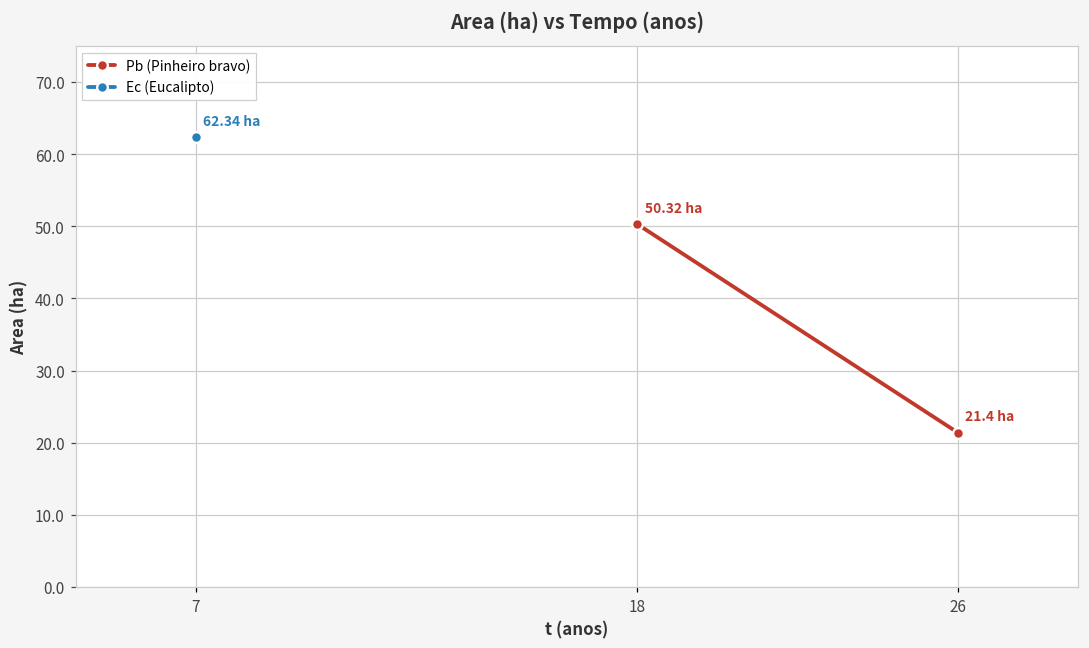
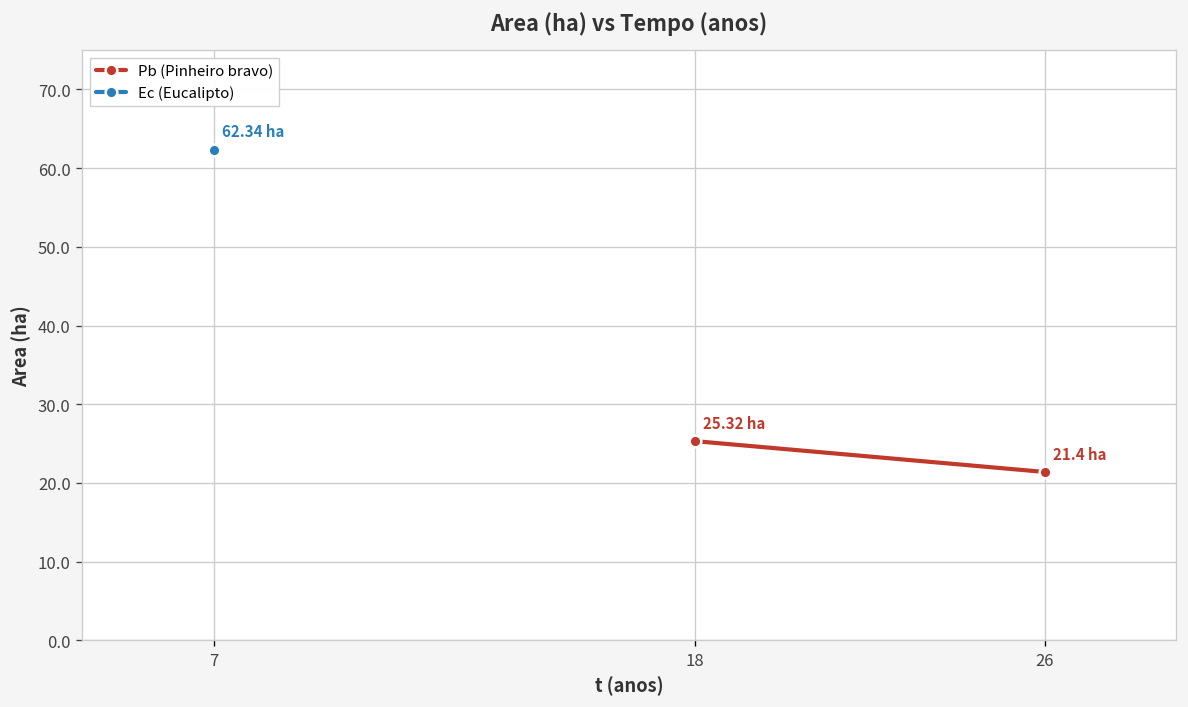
  {
    "Pb (Pinheiro bravo)": {
-     "18": 50.32,
+     "18": 25.32,
      "26": 21.4
    },
    "Ec (Eucalipto)": {
      "7": 62.34
    }
  }
